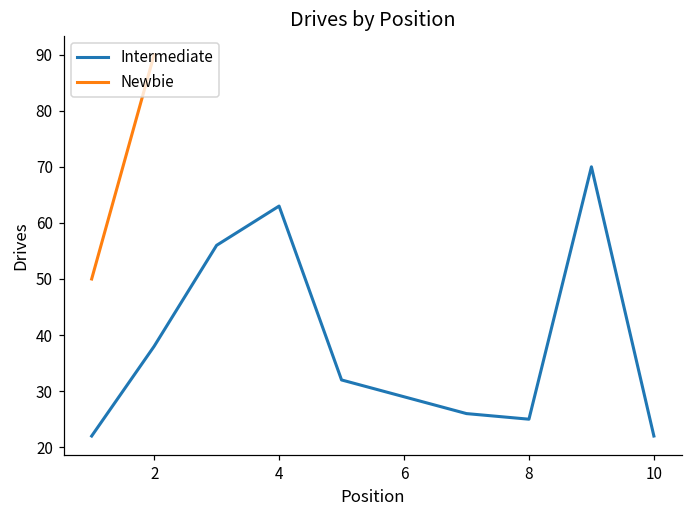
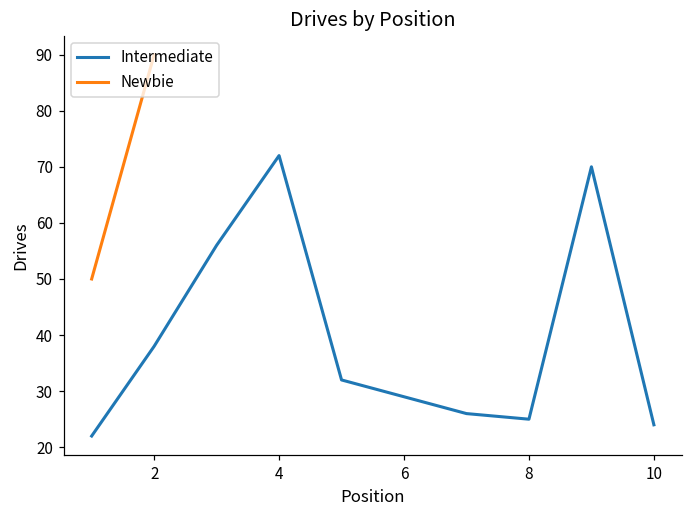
  {
    "Intermediate": {
      "2": 38,
-     "4": 63,
+     "4": 72,
      "8": 25,
-     "10": 22
+     "10": 24
    }
  }
